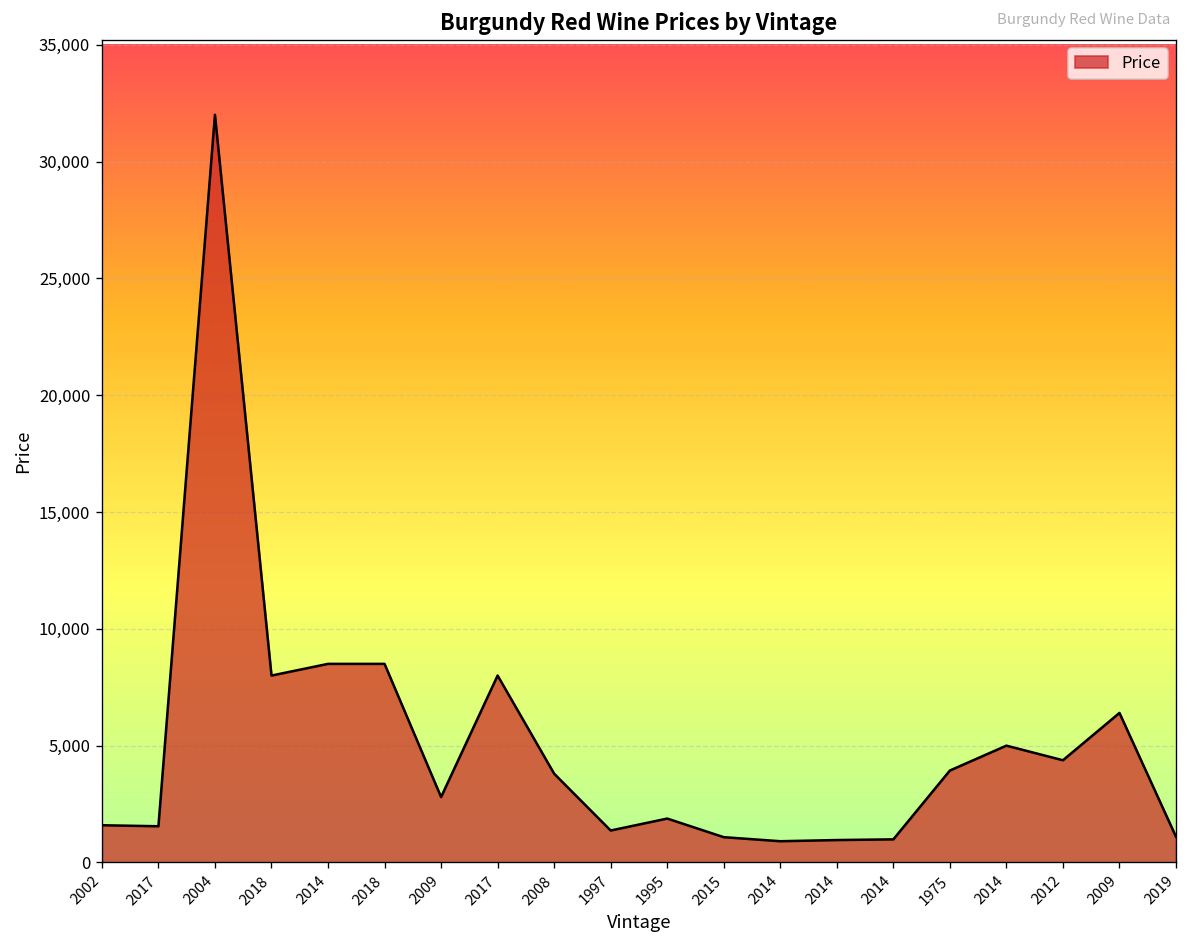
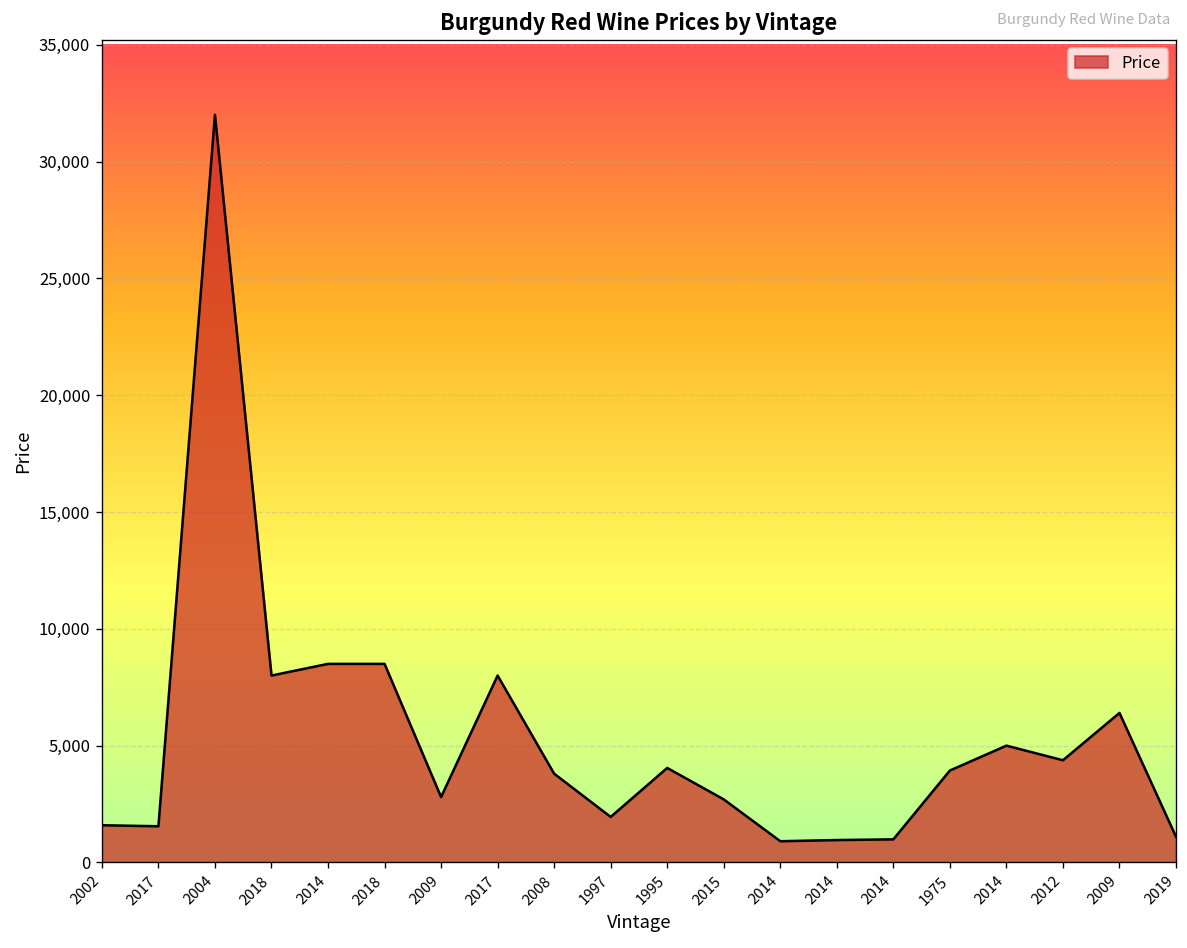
  {
    "2002": "1,600",
    "2004": "32,000",
    "2008": "3,800",
-   "1997": "1,400",
-   "1995": "1,900",
-   "2015": "1,100",
+   "1997": "2,000",
+   "1995": "4,000",
+   "2015": "2,700",
    "1975": "3,900",
    "2012": "4,400",
    "2019": "1,100"
  }
